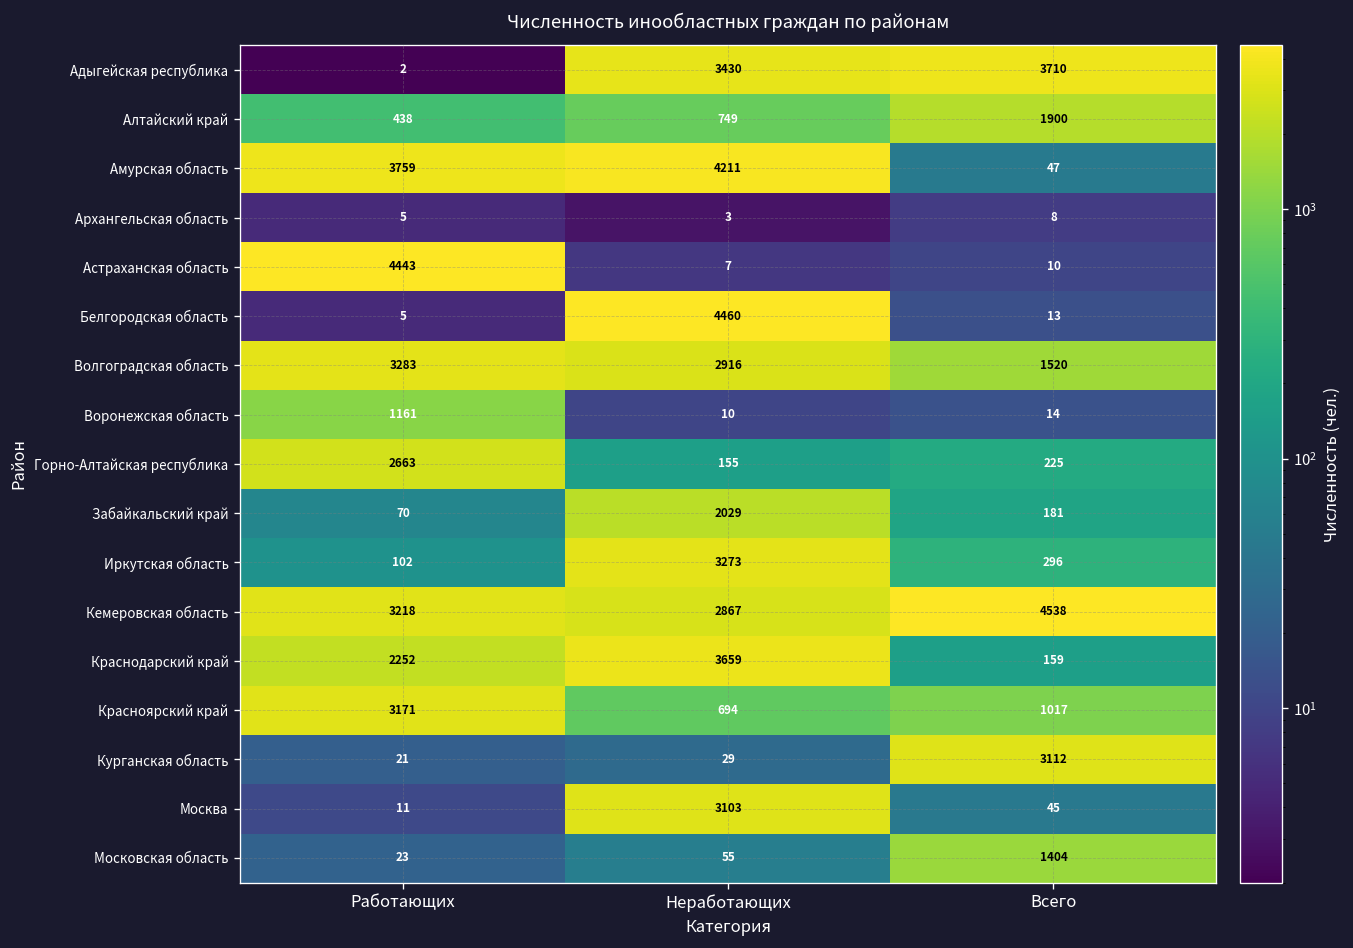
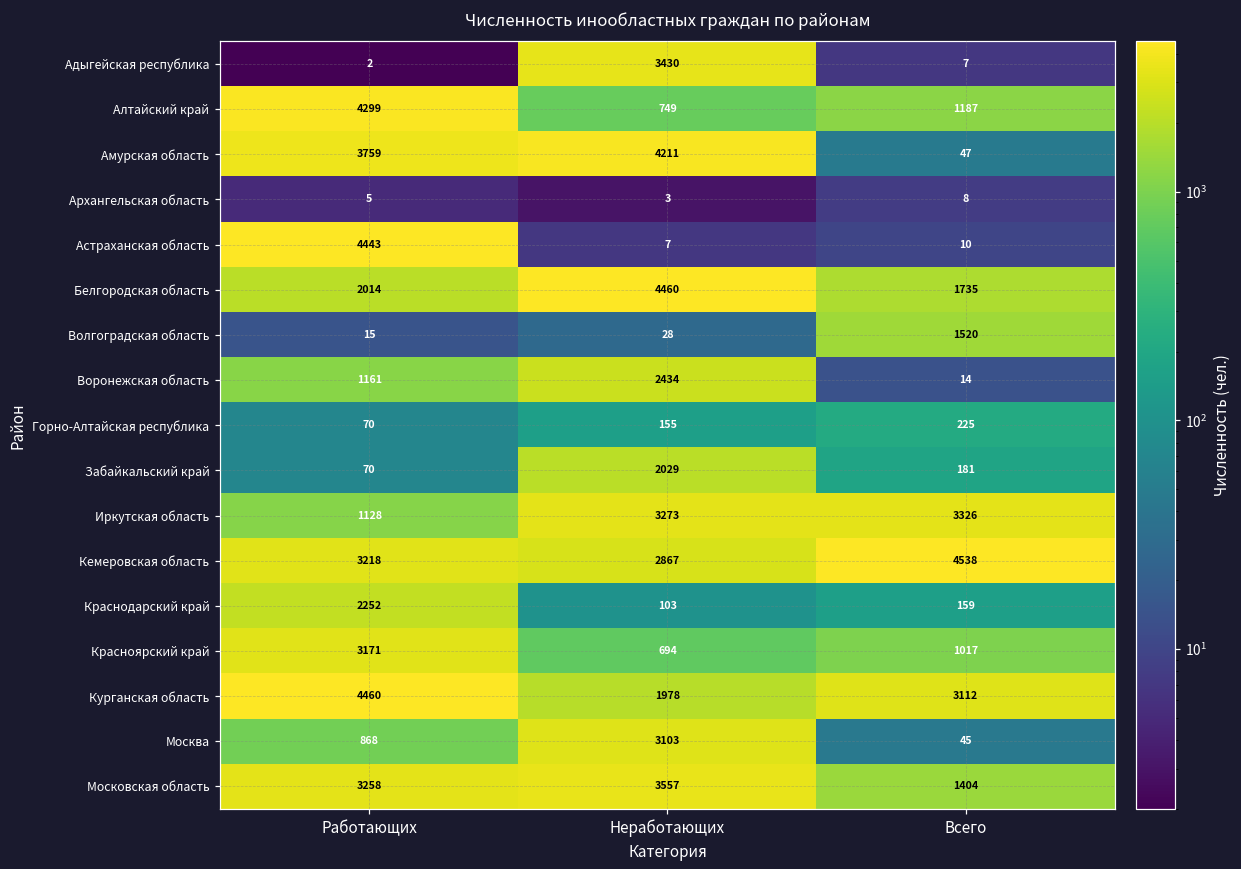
  {
    "Адыгейская республика": {
      "Работающих": 2,
      "Неработающих": 3430,
-     "Всего": 3710
+     "Всего": 7
    },
    "Алтайский край": {
-     "Работающих": 438,
+     "Работающих": 4299,
      "Неработающих": 749,
-     "Всего": 1900
+     "Всего": 1187
    },
    "Амурская область": {
      "Работающих": 3759,
      "Неработающих": 4211,
      "Всего": 47
    },
    "Архангельская область": {
      "Работающих": 5,
      "Неработающих": 3,
      "Всего": 8
    },
    "Астраханская область": {
      "Работающих": 4443,
      "Неработающих": 7,
      "Всего": 10
    },
    "Белгородская область": {
-     "Работающих": 5,
+     "Работающих": 2014,
      "Неработающих": 4460,
-     "Всего": 13
+     "Всего": 1735
    },
    "Волгоградская область": {
-     "Работающих": 3283,
-     "Неработающих": 2916,
+     "Работающих": 15,
+     "Неработающих": 28,
      "Всего": 1520
    },
    "Воронежская область": {
      "Работающих": 1161,
-     "Неработающих": 10,
+     "Неработающих": 2434,
      "Всего": 14
    },
    "Горно-Алтайская республика": {
-     "Работающих": 2663,
+     "Работающих": 70,
      "Неработающих": 155,
      "Всего": 225
    },
    "Забайкальский край": {
      "Работающих": 70,
      "Неработающих": 2029,
      "Всего": 181
    },
    "Иркутская область": {
-     "Работающих": 102,
+     "Работающих": 1128,
      "Неработающих": 3273,
-     "Всего": 296
+     "Всего": 3326
    },
    "Кемеровская область": {
      "Работающих": 3218,
      "Неработающих": 2867,
      "Всего": 4538
    },
    "Краснодарский край": {
      "Работающих": 2252,
-     "Неработающих": 3659,
+     "Неработающих": 103,
      "Всего": 159
    },
    "Красноярский край": {
      "Работающих": 3171,
      "Неработающих": 694,
      "Всего": 1017
    },
    "Курганская область": {
-     "Работающих": 21,
-     "Неработающих": 29,
+     "Работающих": 4460,
+     "Неработающих": 1978,
      "Всего": 3112
    },
    "Москва": {
-     "Работающих": 11,
+     "Работающих": 868,
      "Неработающих": 3103,
      "Всего": 45
    },
    "Московская область": {
-     "Работающих": 23,
-     "Неработающих": 55,
+     "Работающих": 3258,
+     "Неработающих": 3557,
      "Всего": 1404
    }
  }
